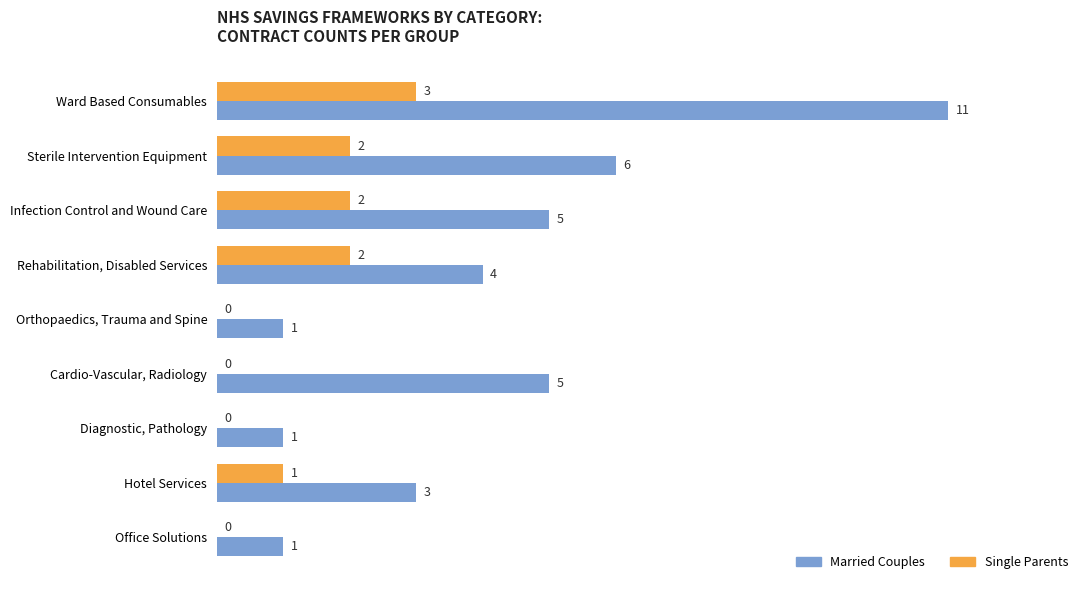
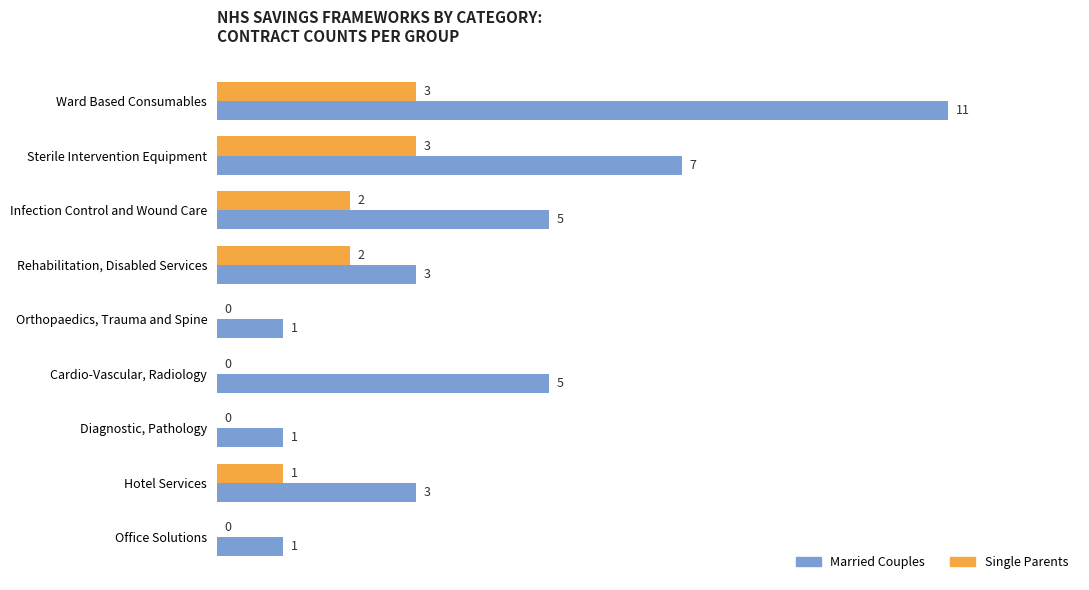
  {
    "Married Couples": {
      "Ward Based Consumables": 11,
-     "Sterile Intervention Equipment": 6,
+     "Sterile Intervention Equipment": 7,
      "Infection Control and Wound Care": 5,
-     "Rehabilitation, Disabled Services": 4,
+     "Rehabilitation, Disabled Services": 3,
      "Orthopaedics, Trauma and Spine": 1,
      "Cardio-Vascular, Radiology": 5,
      "Diagnostic, Pathology": 1,
      "Hotel Services": 3,
      "Office Solutions": 1
    },
    "Single Parents": {
      "Ward Based Consumables": 3,
-     "Sterile Intervention Equipment": 2,
+     "Sterile Intervention Equipment": 3,
      "Infection Control and Wound Care": 2,
      "Rehabilitation, Disabled Services": 2,
      "Orthopaedics, Trauma and Spine": 0,
      "Cardio-Vascular, Radiology": 0,
      "Diagnostic, Pathology": 0,
      "Hotel Services": 1,
      "Office Solutions": 0
    }
  }
